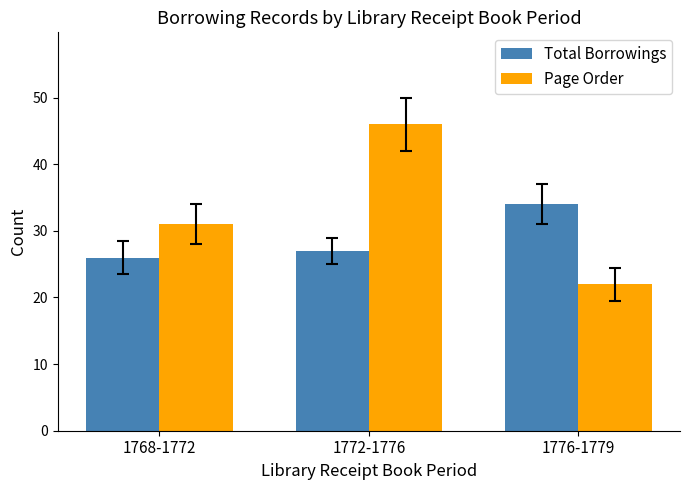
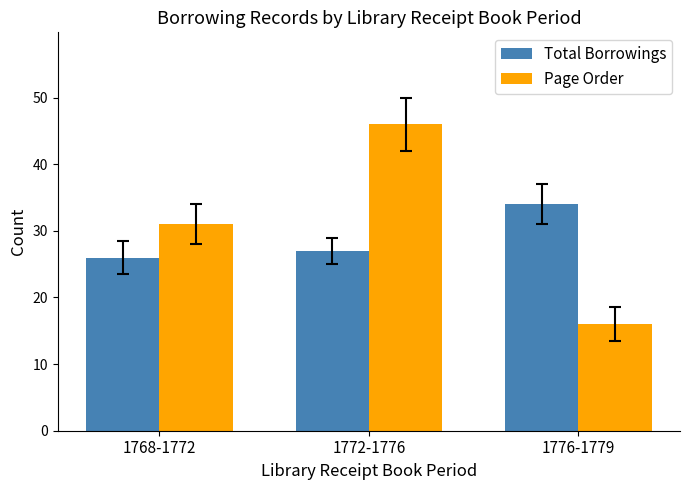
  {
    "Page Order": {
      "1768-1772": 31,
      "1772-1776": 46,
-     "1776-1779": 22
+     "1776-1779": 16
    }
  }
